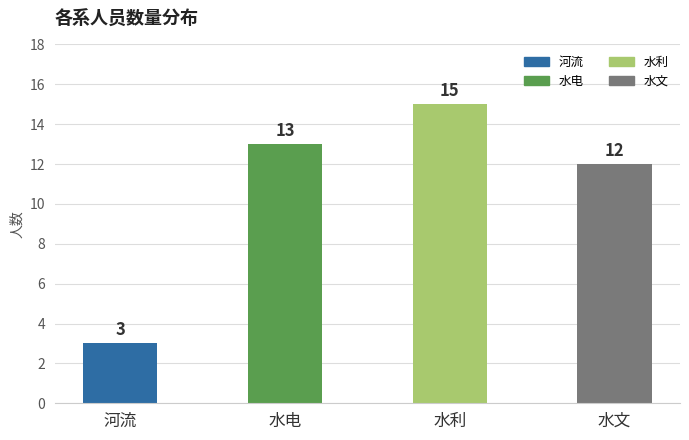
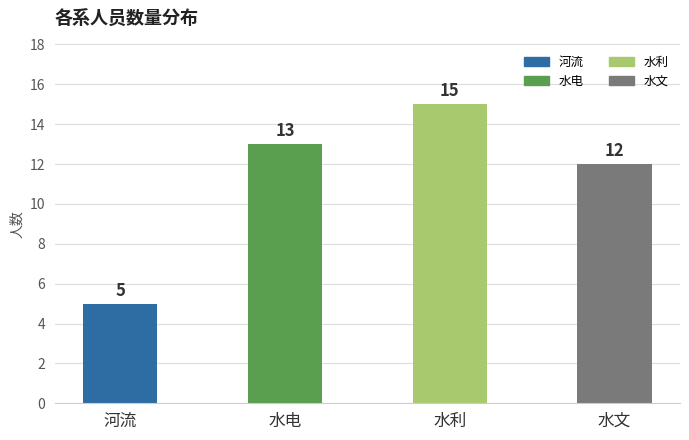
  {
-   "河流": 3,
+   "河流": 5,
    "水电": 13,
    "水利": 15,
    "水文": 12
  }
